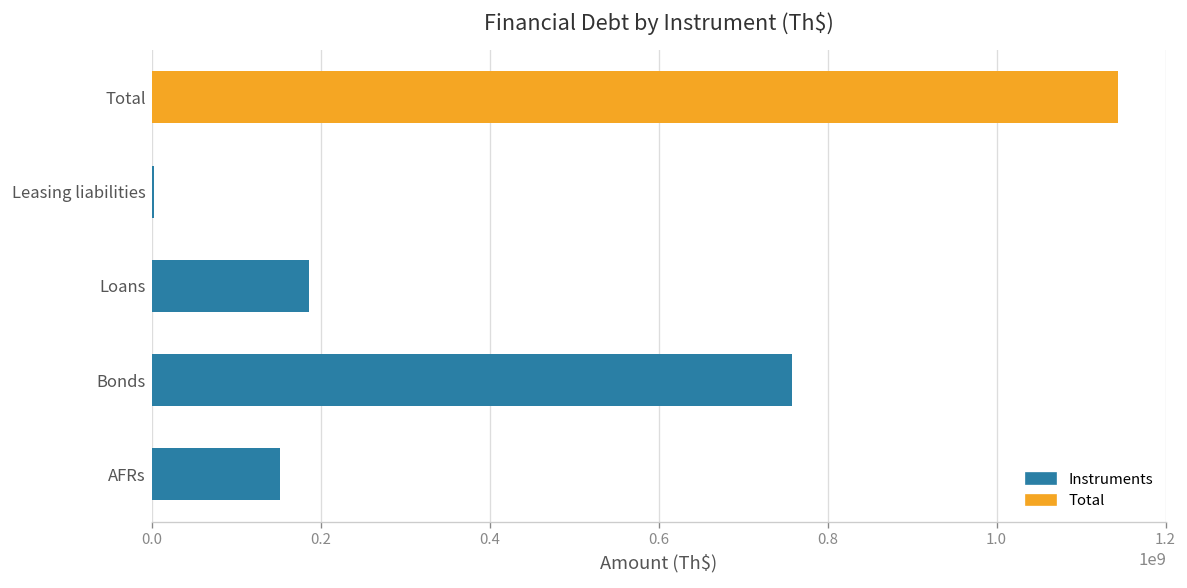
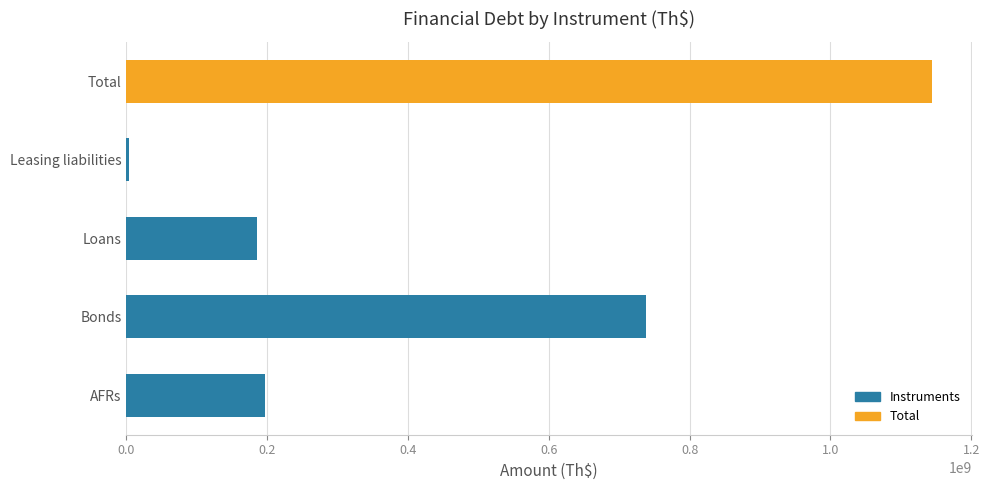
  {
    "Total": 1140000000,
    "Loans": 190000000,
-   "Bonds": 760000000,
-   "AFRs": 150000000
+   "Bonds": 740000000,
+   "AFRs": 200000000
  }
